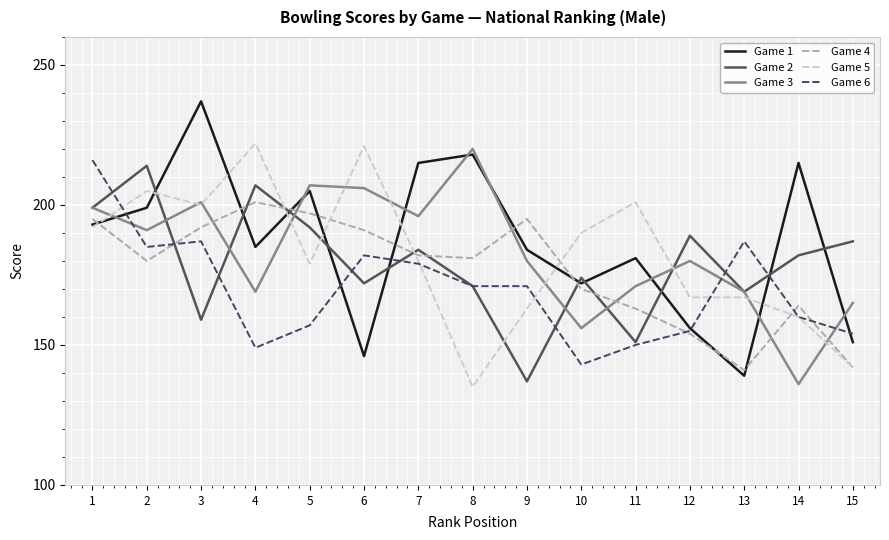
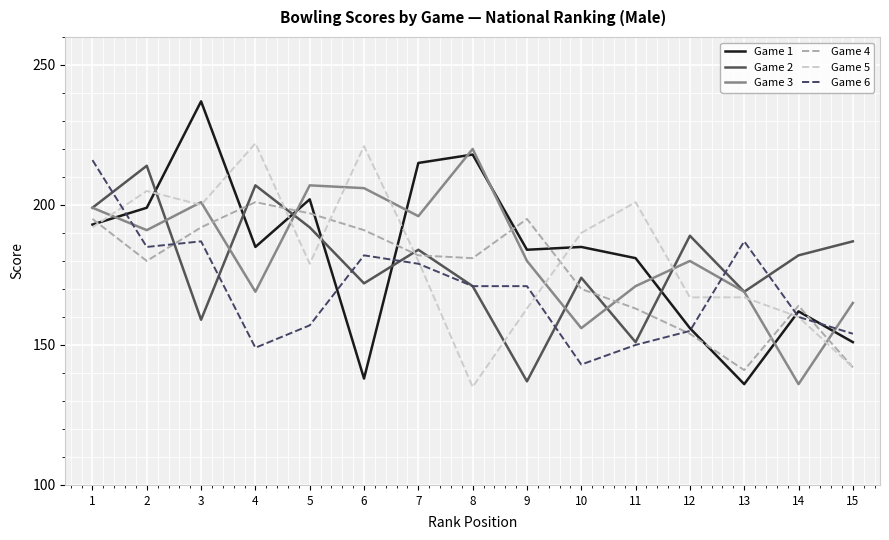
  {
    "Game 1": {
      "1": 193,
      "2": 199,
      "3": 237,
      "4": 185,
-     "5": 205,
-     "6": 146,
+     "5": 202,
+     "6": 138,
      "7": 215,
      "8": 218,
      "9": 184,
-     "10": 172,
+     "10": 185,
      "11": 181,
      "12": 156,
-     "13": 139,
-     "14": 215,
+     "13": 136,
+     "14": 162,
      "15": 151
    }
  }
